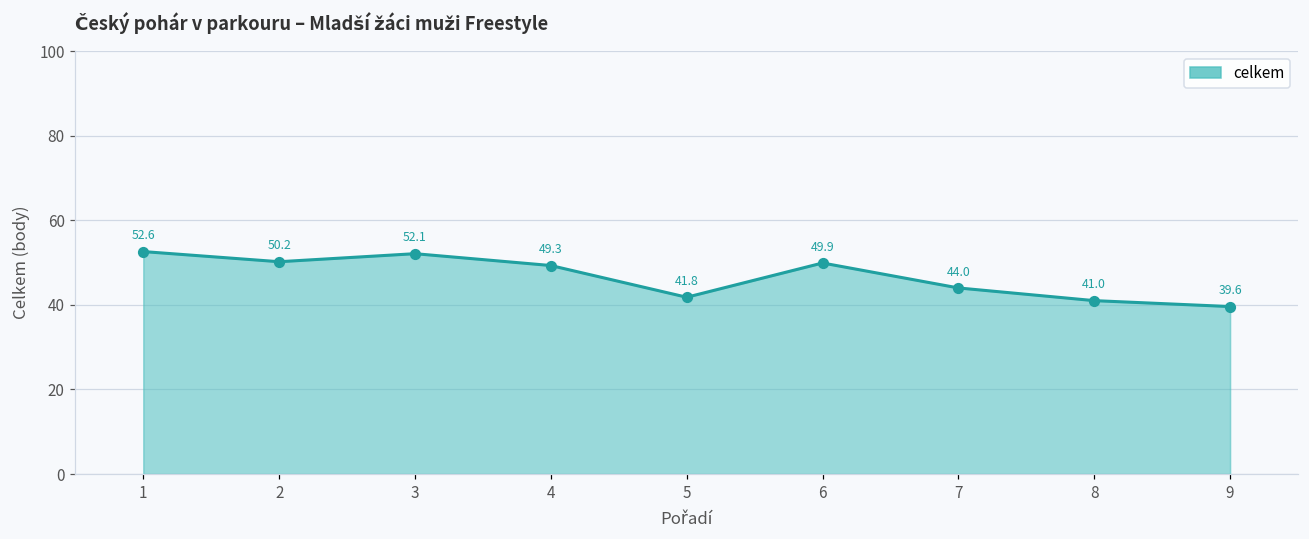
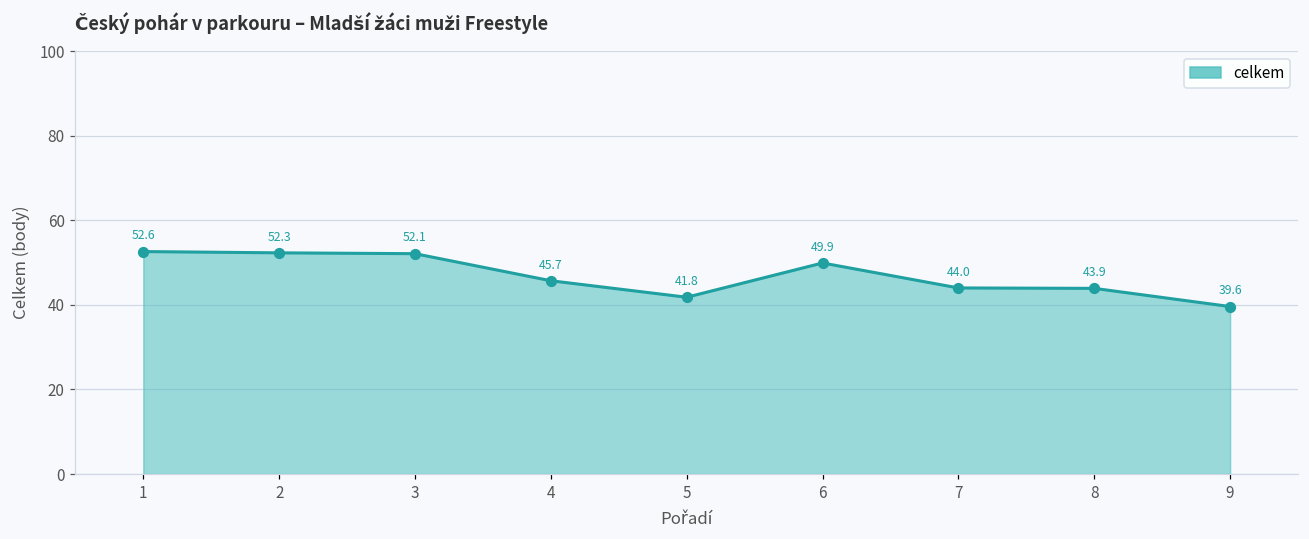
  {
    "1": 52.6,
-   "2": 50.2,
+   "2": 52.3,
    "3": 52.1,
-   "4": 49.3,
+   "4": 45.7,
    "5": 41.8,
    "6": 49.9,
    "7": 44.0,
-   "8": 41.0,
+   "8": 43.9,
    "9": 39.6
  }
